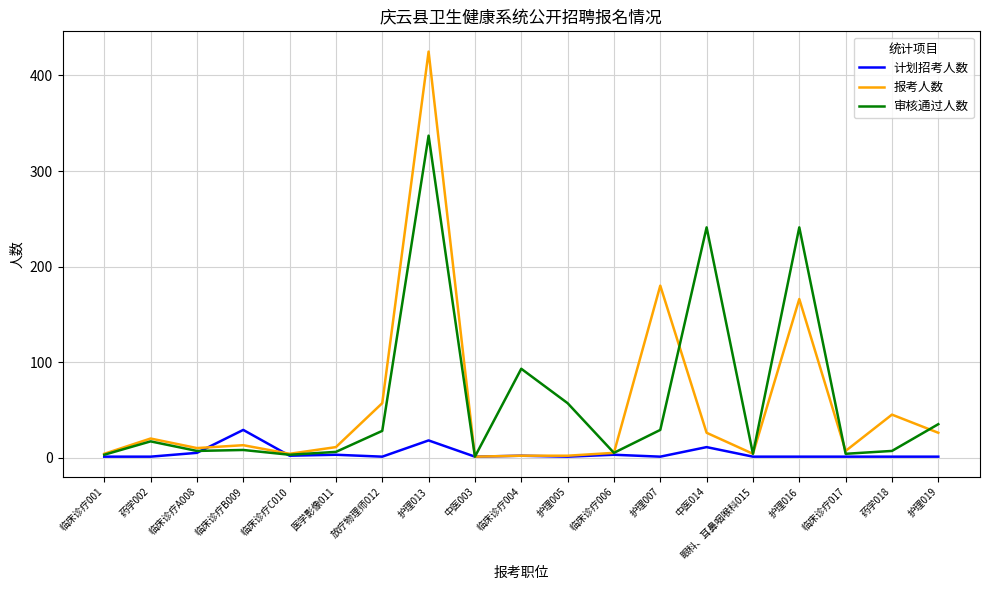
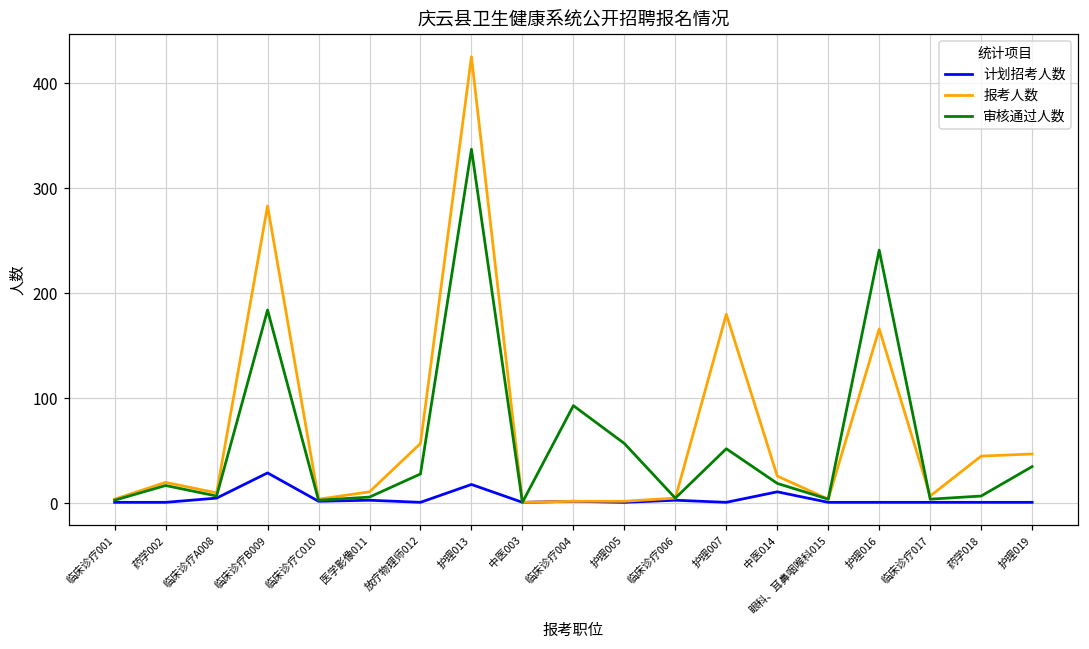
  {
    "计划招考人数": {
      "药学002": 0,
      "临床诊疗B009": 30,
      "医学影像011": 0,
      "放疗物理师012": 0,
      "护理013": 20,
      "护理007": 0,
      "中医014": 10,
      "眼科、耳鼻咽喉科015": 0,
      "护理016": 0,
      "临床诊疗017": 0,
      "药学018": 0,
      "护理019": 0
    },
    "报考人数": {
      "药学002": 20,
      "临床诊疗A008": 10,
-     "临床诊疗B009": 10,
+     "临床诊疗B009": 280,
      "医学影像011": 10,
      "放疗物理师012": 60,
      "护理013": 430,
      "护理007": 180,
      "中医014": 30,
      "护理016": 170,
      "临床诊疗017": 10,
      "药学018": 50,
-     "护理019": 30
+     "护理019": 50
    },
    "审核通过人数": {
      "药学002": 20,
-     "临床诊疗B009": 10,
+     "临床诊疗B009": 180,
      "医学影像011": 10,
      "放疗物理师012": 30,
      "护理013": 340,
      "临床诊疗004": 90,
      "护理005": 60,
-     "护理007": 30,
-     "中医014": 240,
+     "护理007": 50,
+     "中医014": 20,
      "护理016": 240,
      "临床诊疗017": 0,
      "药学018": 10,
      "护理019": 40
    }
  }
